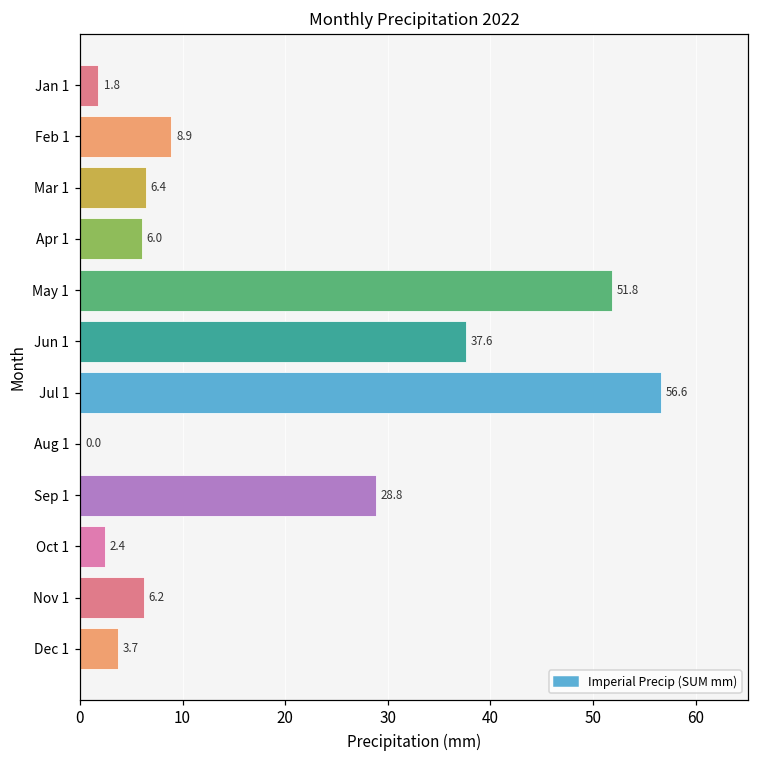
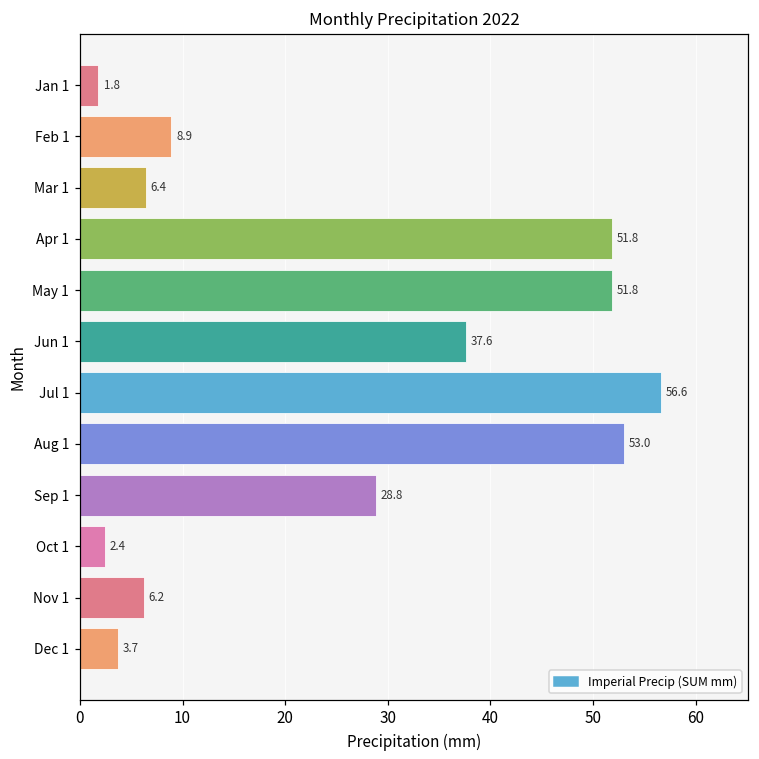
  {
    "Jan 1": 1.8,
    "Feb 1": 8.9,
    "Mar 1": 6.4,
-   "Apr 1": 6.0,
+   "Apr 1": 51.8,
    "May 1": 51.8,
    "Jun 1": 37.6,
    "Jul 1": 56.6,
-   "Aug 1": 0.0,
+   "Aug 1": 53.0,
    "Sep 1": 28.8,
    "Oct 1": 2.4,
    "Nov 1": 6.2,
    "Dec 1": 3.7
  }
